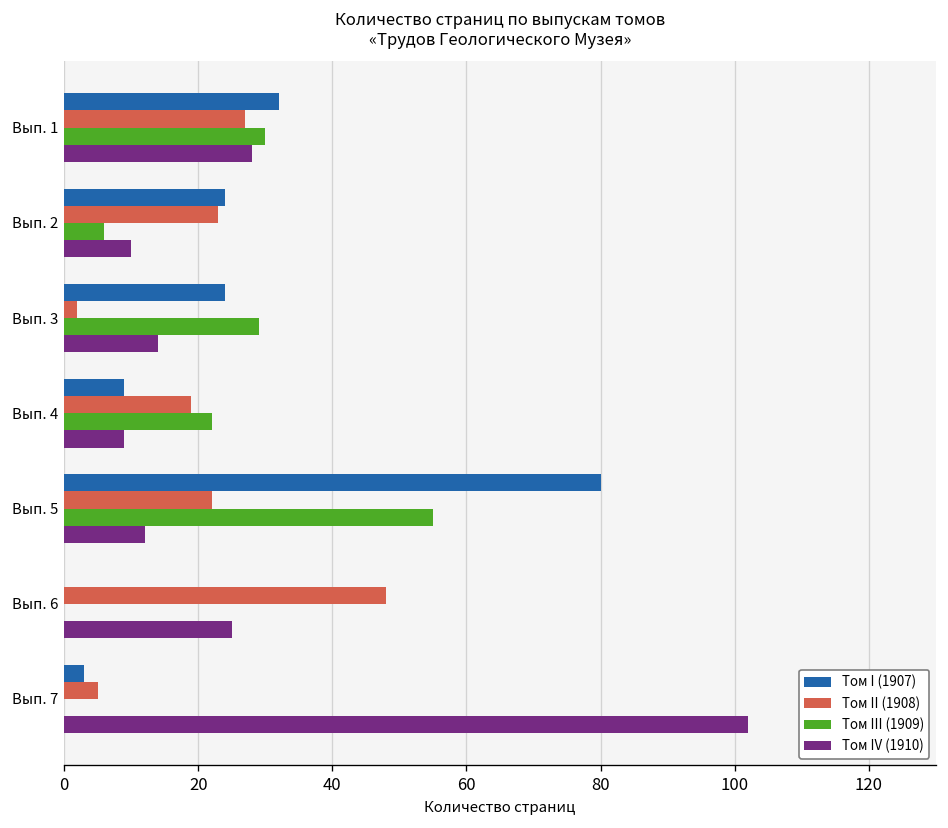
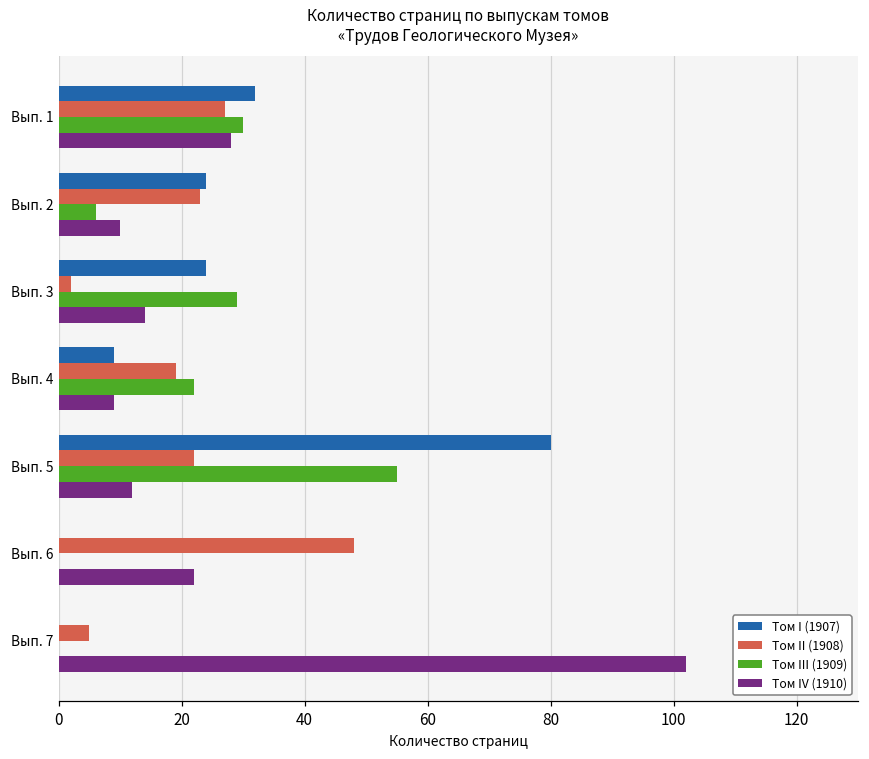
  {
    "Том I (1907)": {
      "Вып. 1": 32,
      "Вып. 2": 24,
      "Вып. 3": 24,
      "Вып. 4": 9,
      "Вып. 5": 80,
      "Вып. 6": 0,
-     "Вып. 7": 3
+     "Вып. 7": 0
    },
    "Том II (1908)": {
      "Вып. 1": 27,
      "Вып. 2": 23,
      "Вып. 3": 2,
      "Вып. 4": 19,
      "Вып. 5": 22,
      "Вып. 6": 48,
      "Вып. 7": 5
    },
    "Том III (1909)": {
      "Вып. 1": 30,
      "Вып. 2": 6,
      "Вып. 3": 29,
      "Вып. 4": 22,
      "Вып. 5": 55,
      "Вып. 6": 0,
      "Вып. 7": 0
    },
    "Том IV (1910)": {
      "Вып. 1": 28,
      "Вып. 2": 10,
      "Вып. 3": 14,
      "Вып. 4": 9,
      "Вып. 5": 12,
-     "Вып. 6": 25,
+     "Вып. 6": 22,
      "Вып. 7": 102
    }
  }
